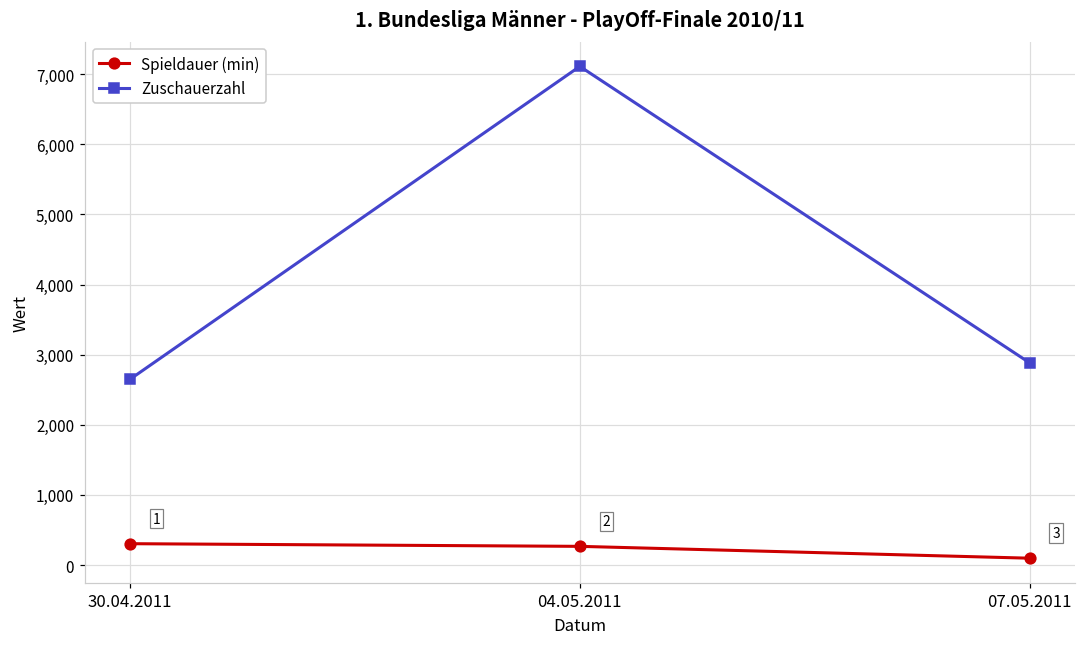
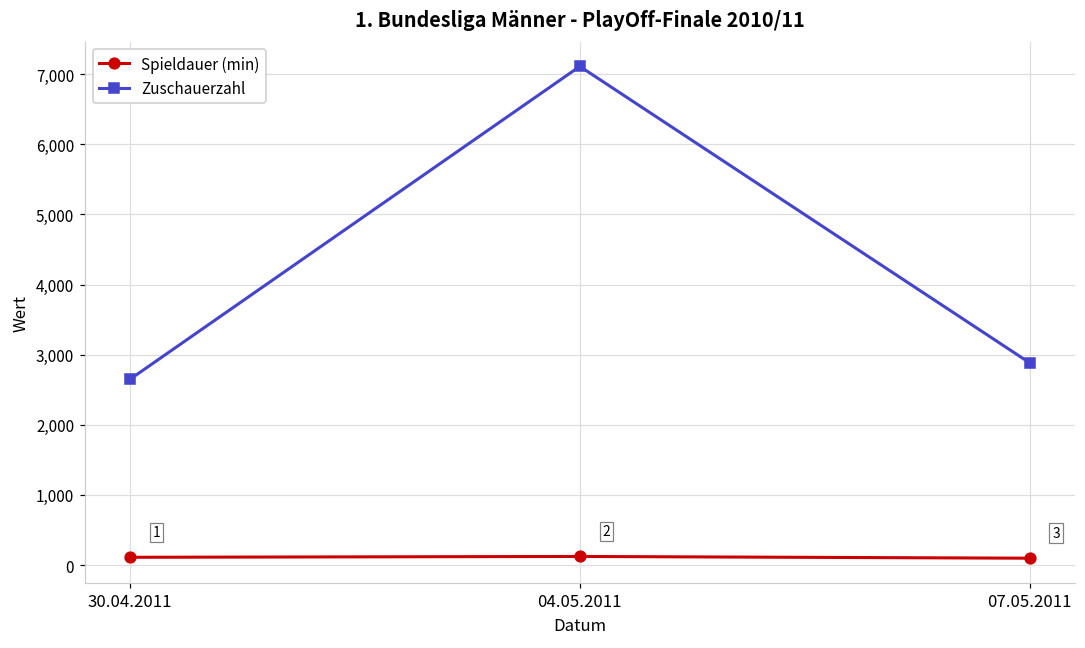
  {
    "Spieldauer (min)": {
-     "30.04.2011": "300",
-     "04.05.2011": "300",
+     "30.04.2011": "100",
+     "04.05.2011": "100",
      "07.05.2011": "100"
    },
    "Zuschauerzahl": {
      "30.04.2011": "2,600",
      "04.05.2011": "7,100",
      "07.05.2011": "2,900"
    }
  }
